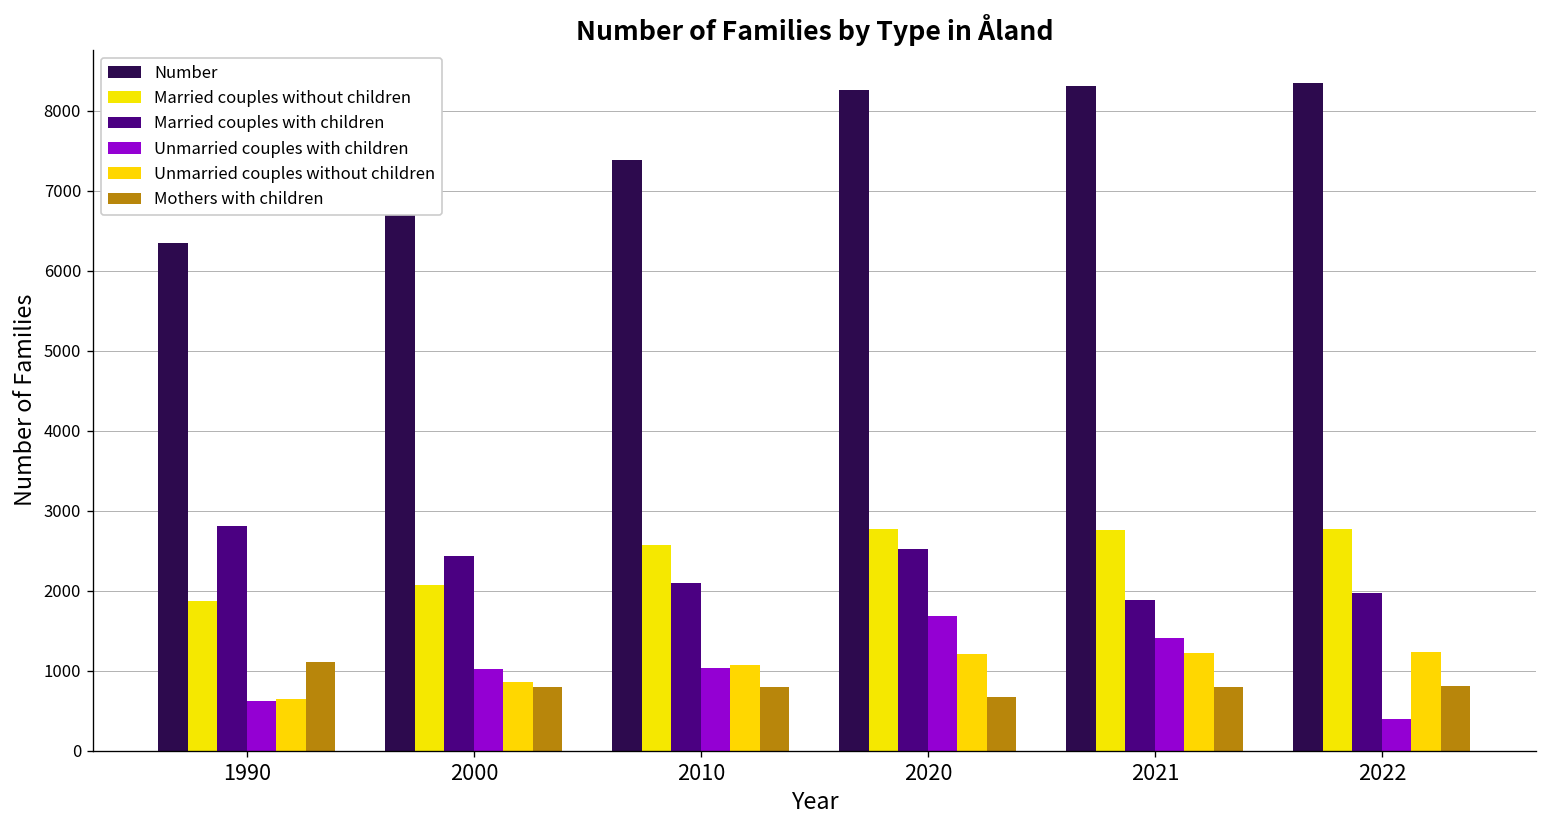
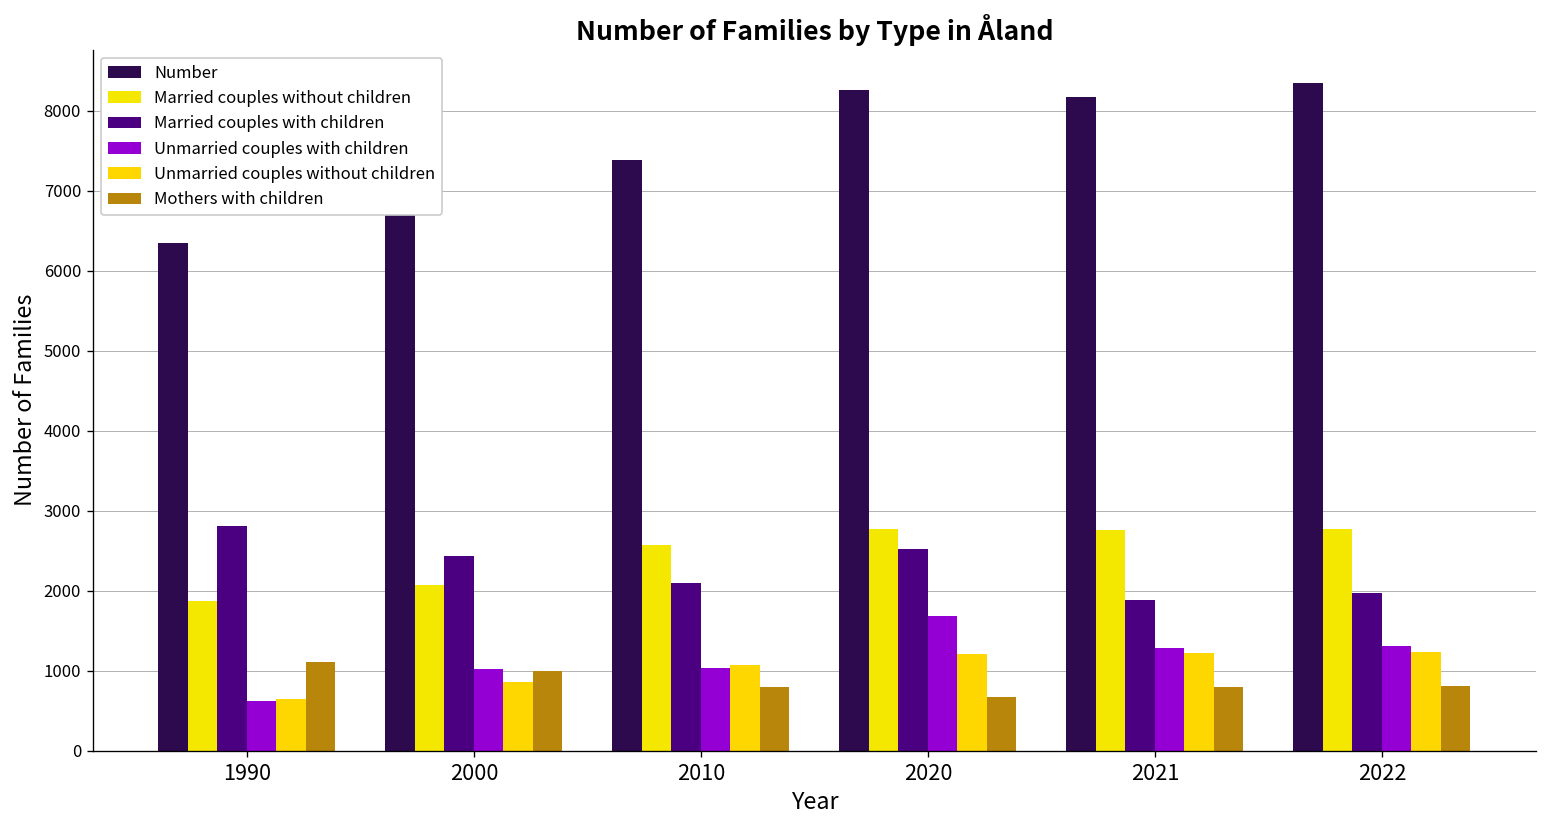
  {
    "Number": {
      "1990": 6300,
      "2010": 7400,
      "2020": 8300,
-     "2021": 8300,
+     "2021": 8200,
      "2022": 8300
    },
    "Married couples with children": {
      "1990": 2800,
      "2000": 2400,
      "2010": 2100,
      "2020": 2500,
      "2021": 1900,
      "2022": 2000
    },
    "Unmarried couples with children": {
      "1990": 600,
      "2000": 1000,
      "2010": 1000,
      "2020": 1700,
-     "2021": 1400,
-     "2022": 400
+     "2021": 1300,
+     "2022": 1300
    },
    "Mothers with children": {
      "1990": 1100,
-     "2000": 800,
+     "2000": 1000,
      "2010": 800,
      "2020": 700,
      "2021": 800,
      "2022": 800
    }
  }
